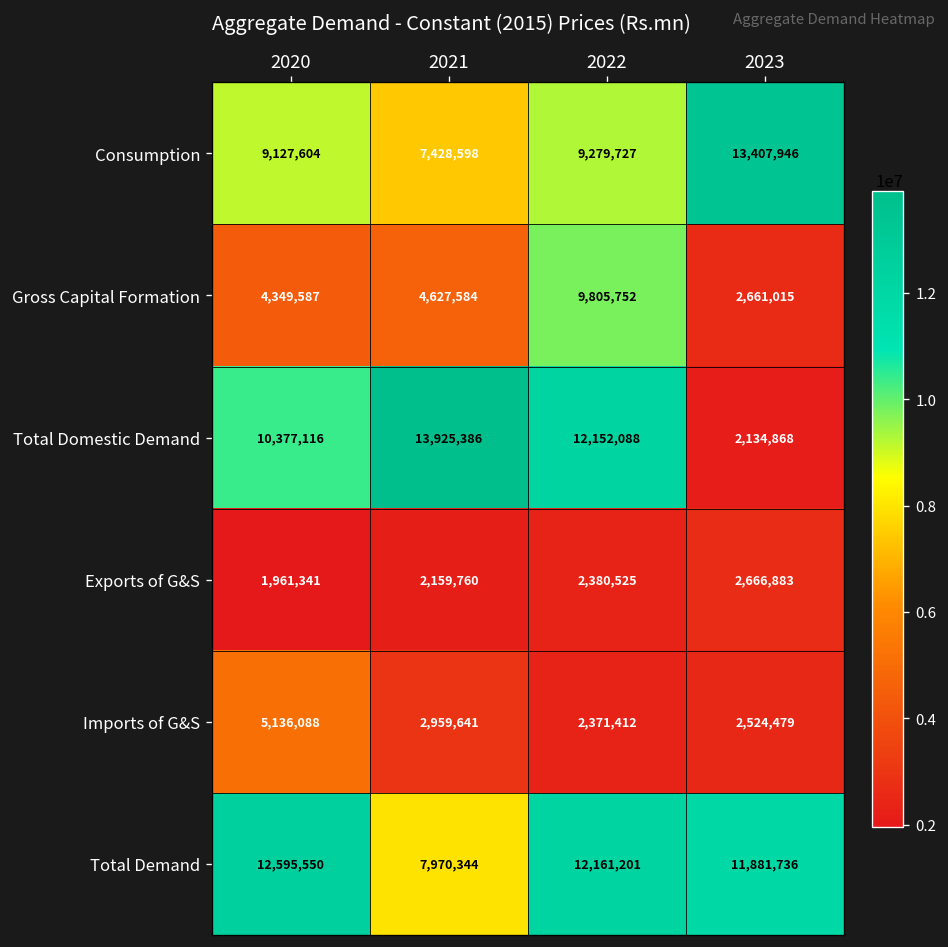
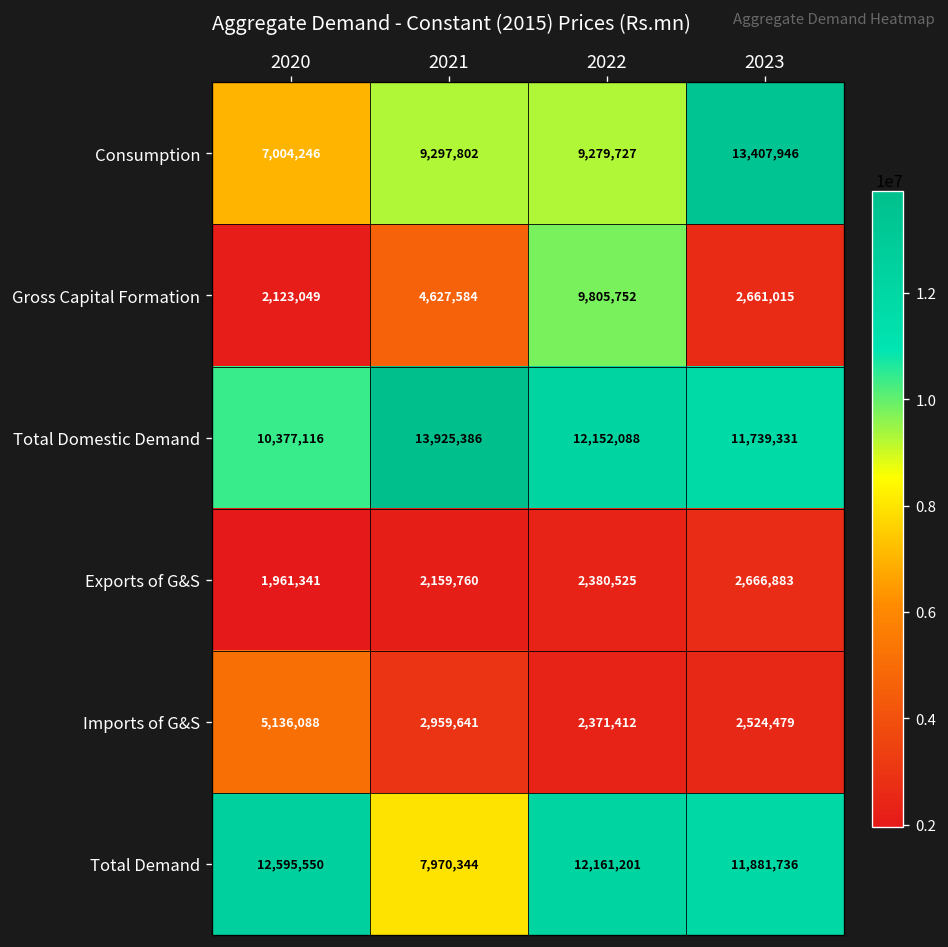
  {
    "Consumption": {
-     "2020": "9,127,604",
-     "2021": "7,428,598",
+     "2020": "7,004,246",
+     "2021": "9,297,802",
      "2022": "9,279,727",
      "2023": "13,407,946"
    },
    "Gross Capital Formation": {
-     "2020": "4,349,587",
+     "2020": "2,123,049",
      "2021": "4,627,584",
      "2022": "9,805,752",
      "2023": "2,661,015"
    },
    "Total Domestic Demand": {
      "2020": "10,377,116",
      "2021": "13,925,386",
      "2022": "12,152,088",
-     "2023": "2,134,868"
+     "2023": "11,739,331"
    },
    "Exports of G&S": {
      "2020": "1,961,341",
      "2021": "2,159,760",
      "2022": "2,380,525",
      "2023": "2,666,883"
    },
    "Imports of G&S": {
      "2020": "5,136,088",
      "2021": "2,959,641",
      "2022": "2,371,412",
      "2023": "2,524,479"
    },
    "Total Demand": {
      "2020": "12,595,550",
      "2021": "7,970,344",
      "2022": "12,161,201",
      "2023": "11,881,736"
    }
  }
